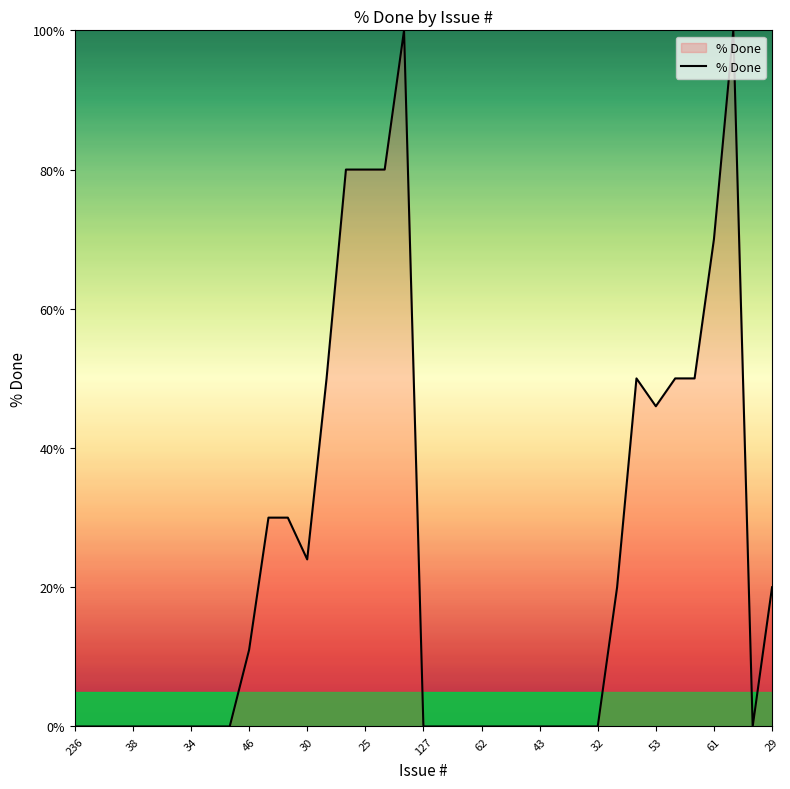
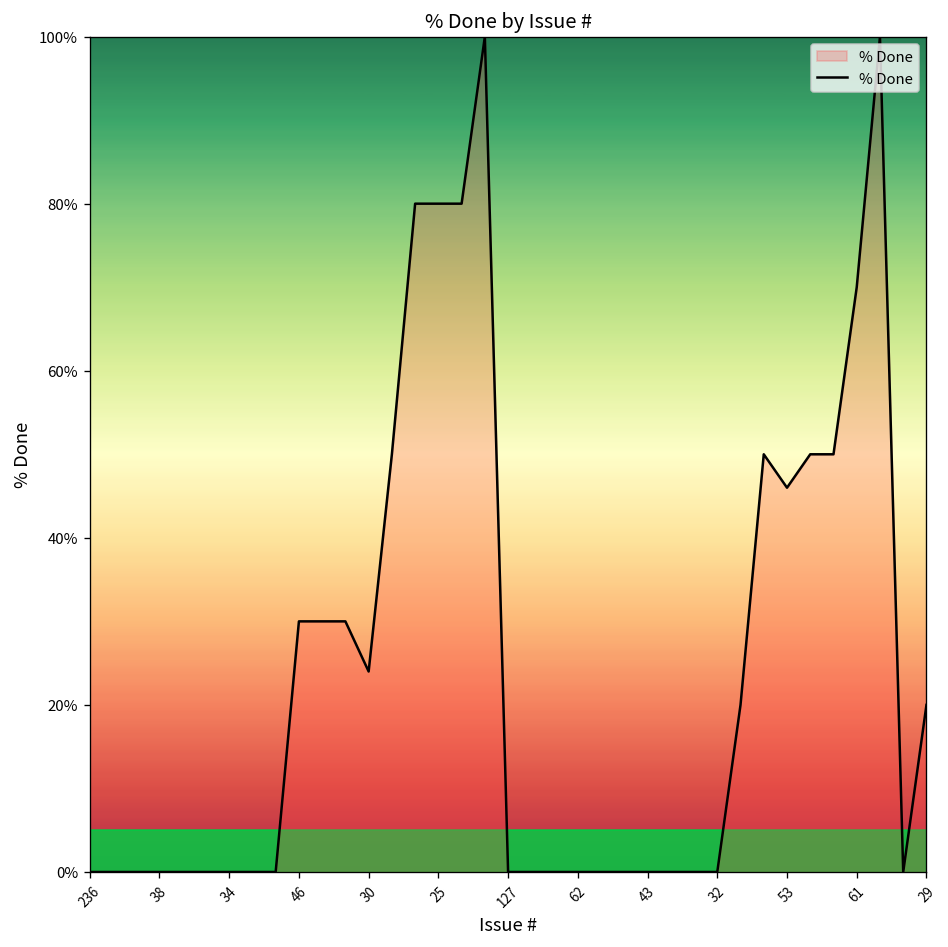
  {
-   "46": "11%",
+   "46": "30%",
    "30": "24%",
    "53": "46%",
    "61": "70%"
  }
